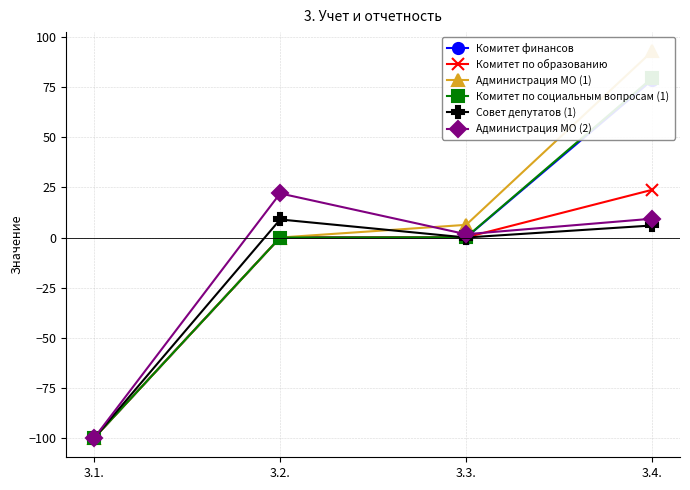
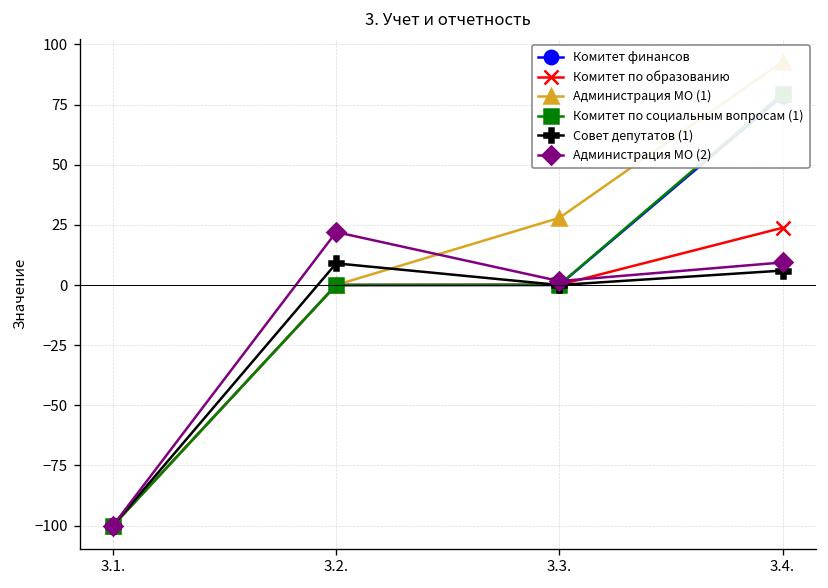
  {
    "Комитет по образованию": {
      "3.4.": 24
    },
    "Администрация МО (1)": {
-     "3.3.": 6
+     "3.3.": 28
    },
    "Совет депутатов (1)": {
      "3.2.": 9,
      "3.4.": 6
    },
    "Администрация МО (2)": {
      "3.2.": 22,
      "3.3.": 2,
      "3.4.": 9
    }
  }
